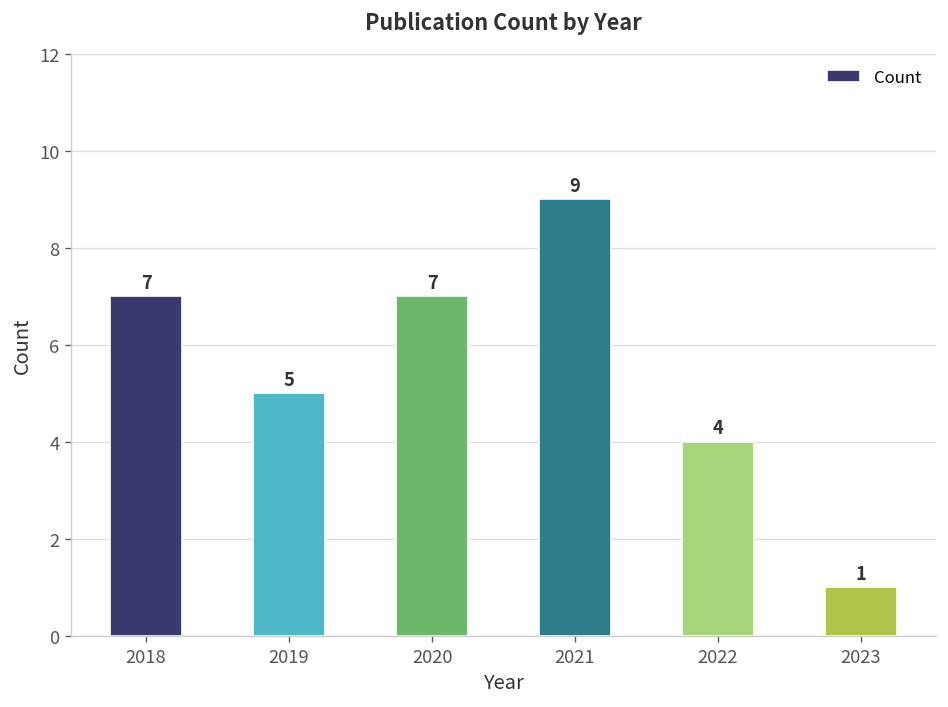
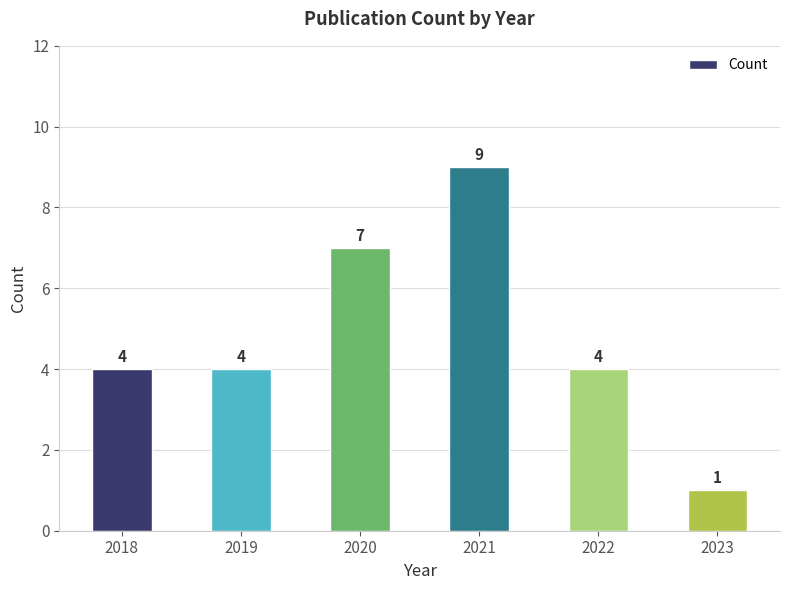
  {
-   "2018": 7,
-   "2019": 5,
+   "2018": 4,
+   "2019": 4,
    "2020": 7,
    "2021": 9,
    "2022": 4,
    "2023": 1
  }
